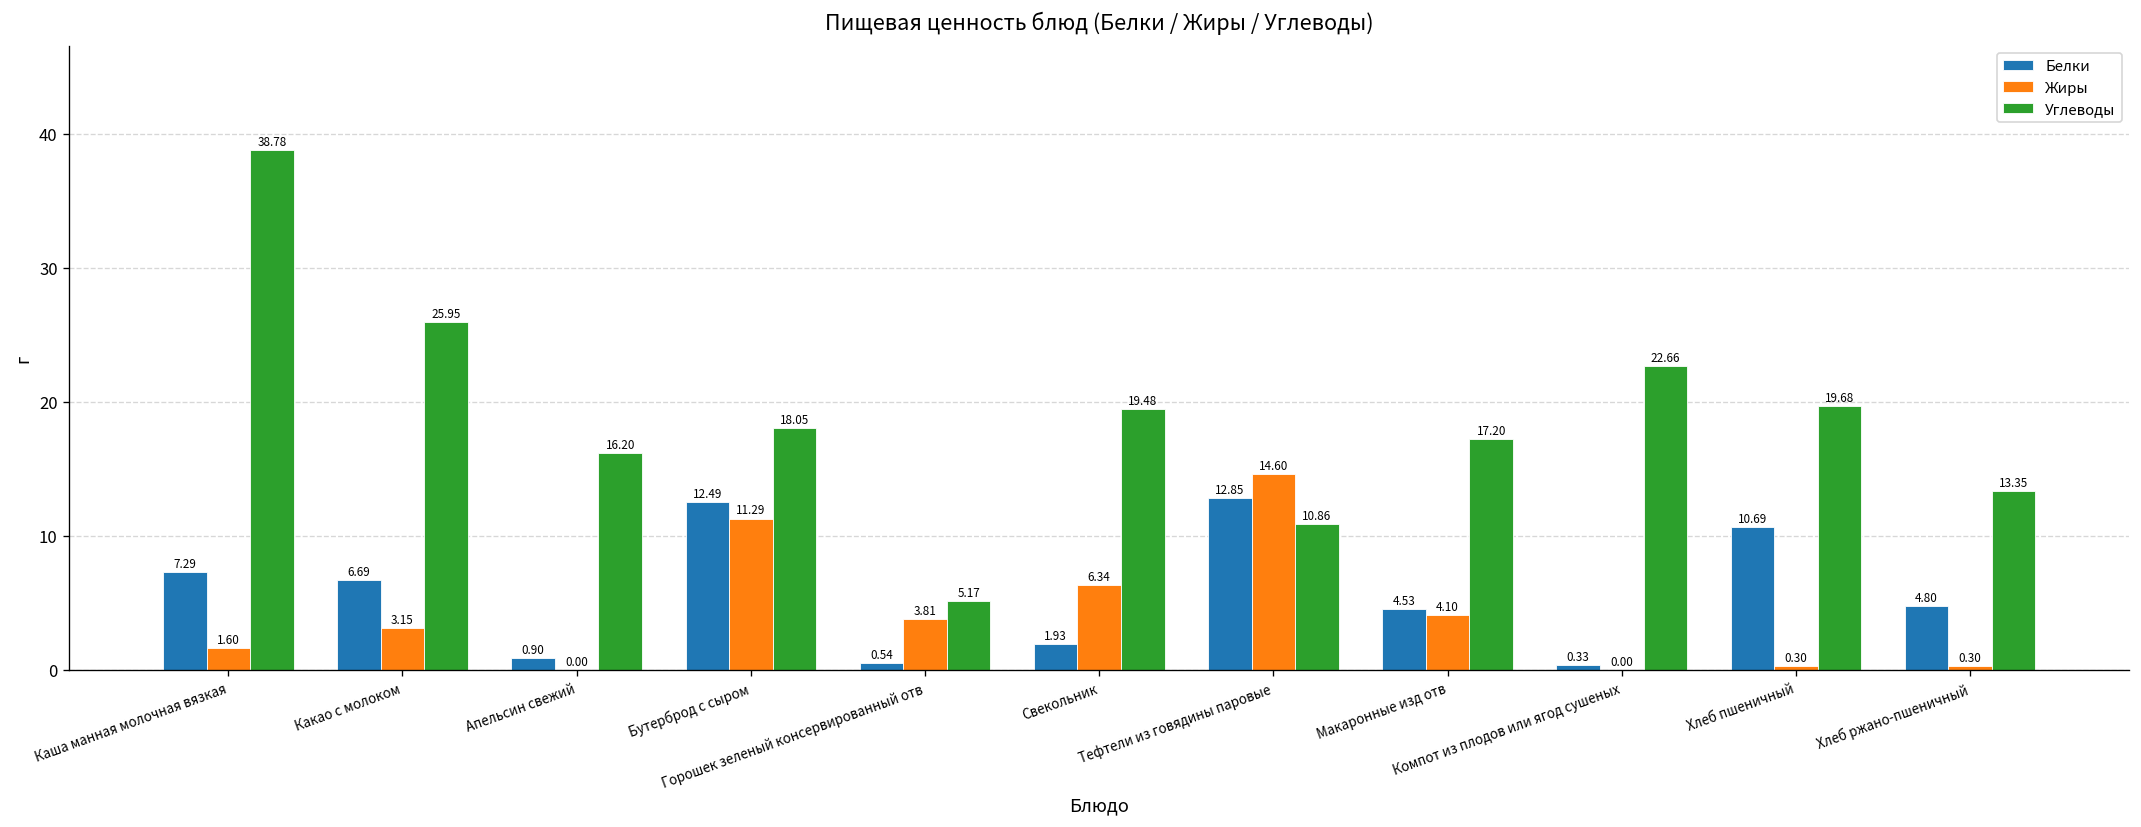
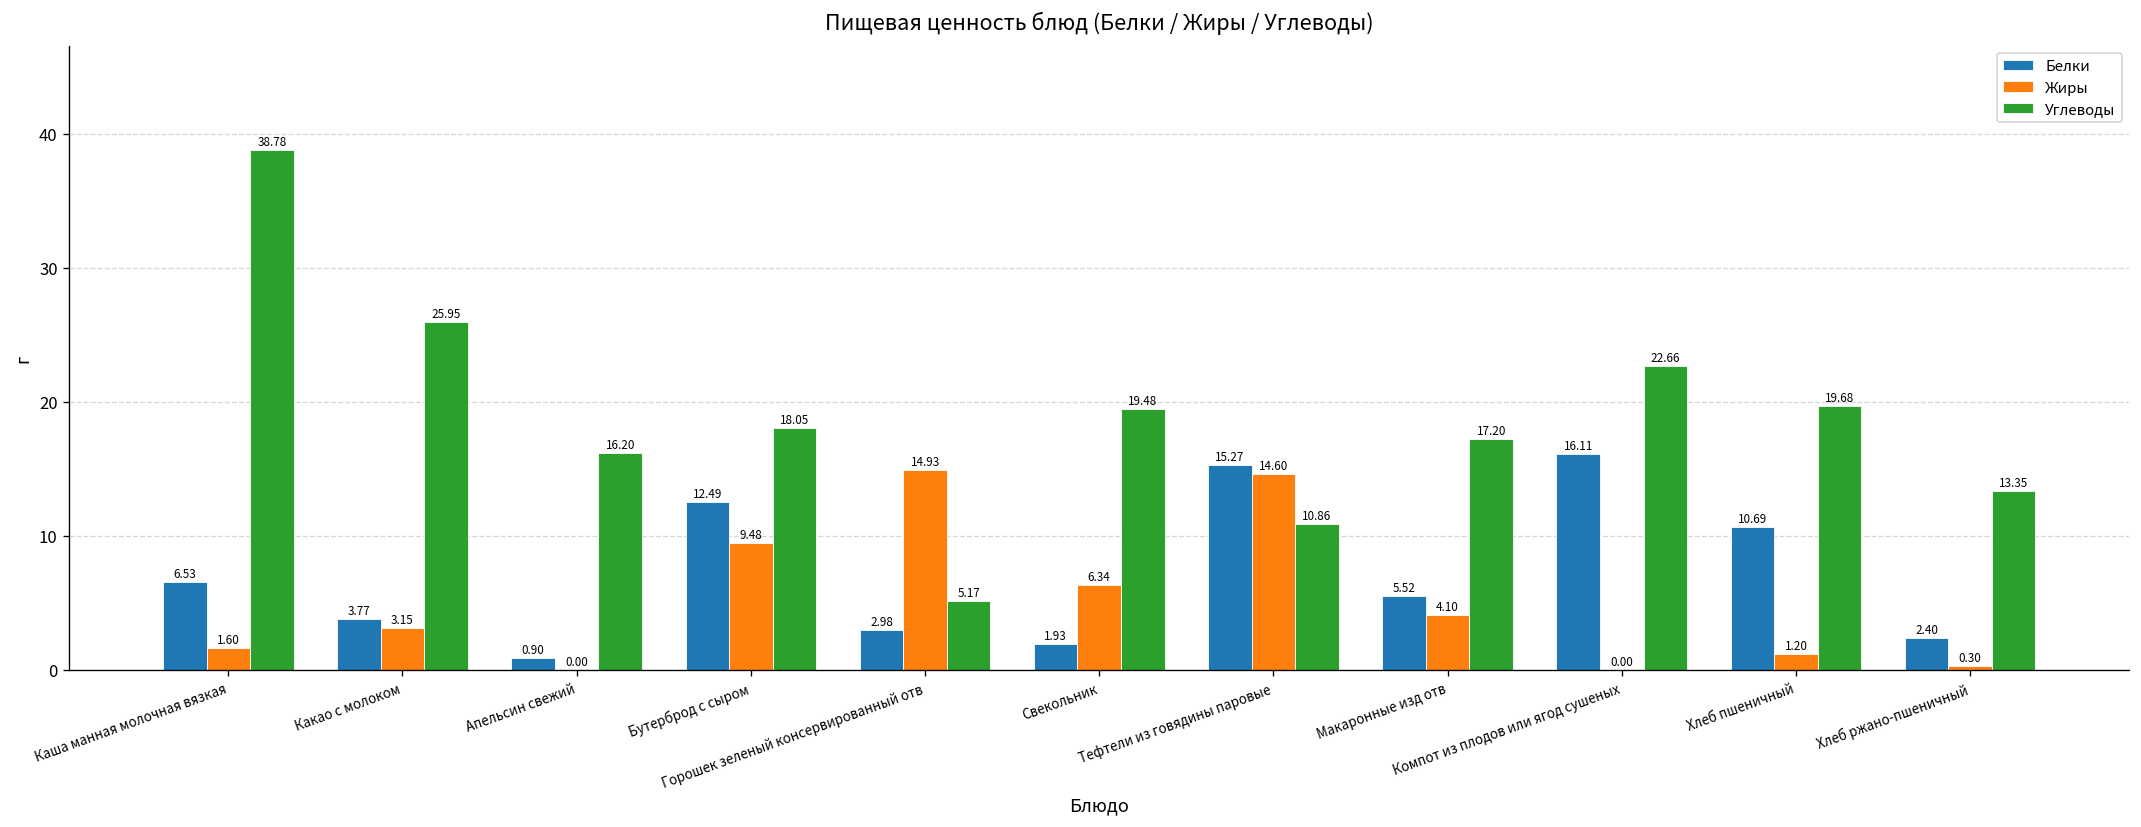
  {
    "Белки": {
-     "Каша манная молочная вязкая": 7.29,
-     "Какао с молоком": 6.69,
+     "Каша манная молочная вязкая": 6.53,
+     "Какао с молоком": 3.77,
      "Апельсин свежий": 0.90,
      "Бутерброд с сыром": 12.49,
-     "Горошек зеленый консервированный отв": 0.54,
+     "Горошек зеленый консервированный отв": 2.98,
      "Свекольник": 1.93,
-     "Тефтели из говядины паровые": 12.85,
-     "Макаронные изд отв": 4.53,
-     "Компот из плодов или ягод сушеных": 0.33,
+     "Тефтели из говядины паровые": 15.27,
+     "Макаронные изд отв": 5.52,
+     "Компот из плодов или ягод сушеных": 16.11,
      "Хлеб пшеничный": 10.69,
-     "Хлеб ржано-пшеничный": 4.80
+     "Хлеб ржано-пшеничный": 2.40
    },
    "Жиры": {
      "Каша манная молочная вязкая": 1.60,
      "Какао с молоком": 3.15,
      "Апельсин свежий": 0.00,
-     "Бутерброд с сыром": 11.29,
-     "Горошек зеленый консервированный отв": 3.81,
+     "Бутерброд с сыром": 9.48,
+     "Горошек зеленый консервированный отв": 14.93,
      "Свекольник": 6.34,
      "Тефтели из говядины паровые": 14.60,
      "Макаронные изд отв": 4.10,
      "Компот из плодов или ягод сушеных": 0.00,
-     "Хлеб пшеничный": 0.30,
+     "Хлеб пшеничный": 1.20,
      "Хлеб ржано-пшеничный": 0.30
    },
    "Углеводы": {
      "Каша манная молочная вязкая": 38.78,
      "Какао с молоком": 25.95,
      "Апельсин свежий": 16.20,
      "Бутерброд с сыром": 18.05,
      "Горошек зеленый консервированный отв": 5.17,
      "Свекольник": 19.48,
      "Тефтели из говядины паровые": 10.86,
      "Макаронные изд отв": 17.20,
      "Компот из плодов или ягод сушеных": 22.66,
      "Хлеб пшеничный": 19.68,
      "Хлеб ржано-пшеничный": 13.35
    }
  }
